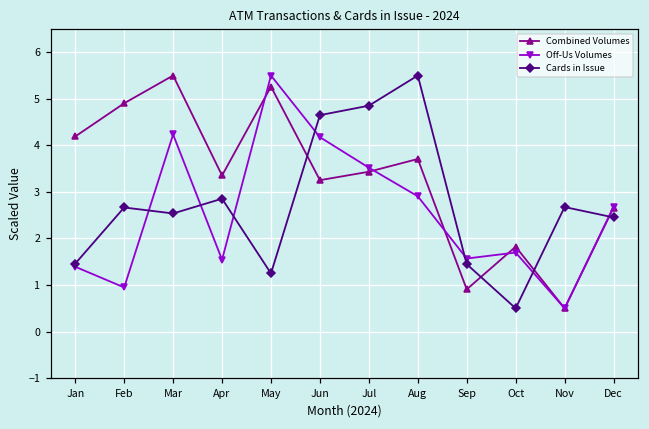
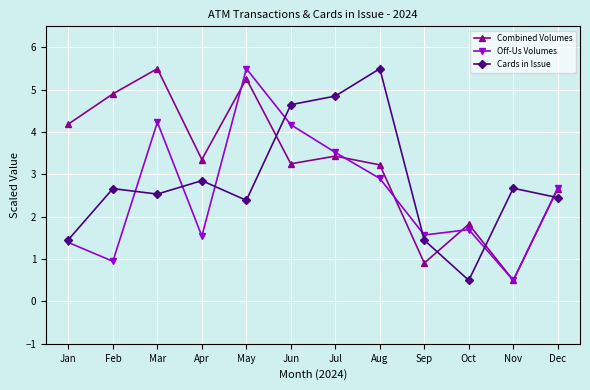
  {
    "Combined Volumes": {
      "Jan": 4.2,
      "Feb": 4.9,
      "Mar": 5.5,
      "Apr": 3.4,
      "May": 5.3,
      "Jun": 3.3,
      "Jul": 3.4,
-     "Aug": 3.7,
+     "Aug": 3.2,
      "Sep": 0.9,
      "Oct": 1.8
    },
    "Off-Us Volumes": {
      "Jan": 1.4,
      "Feb": 0.9,
      "Mar": 4.2,
      "Apr": 1.5,
      "May": 5.5,
      "Jun": 4.2,
      "Jul": 3.5,
      "Aug": 2.9,
      "Sep": 1.6,
      "Oct": 1.7
    },
    "Cards in Issue": {
      "Jan": 1.5,
      "Feb": 2.7,
      "Mar": 2.5,
      "Apr": 2.9,
-     "May": 1.2,
+     "May": 2.4,
      "Jun": 4.6,
      "Jul": 4.9,
      "Aug": 5.5,
      "Sep": 1.4,
      "Oct": 0.5,
      "Nov": 2.7,
      "Dec": 2.5
    }
  }
